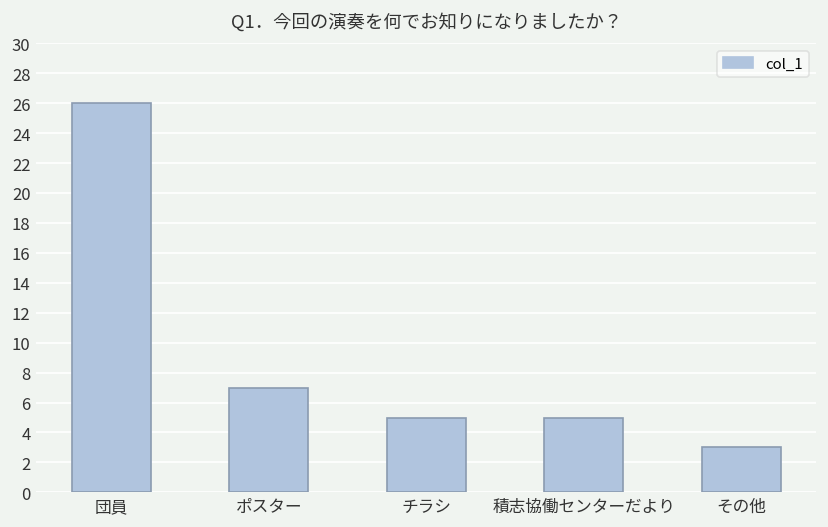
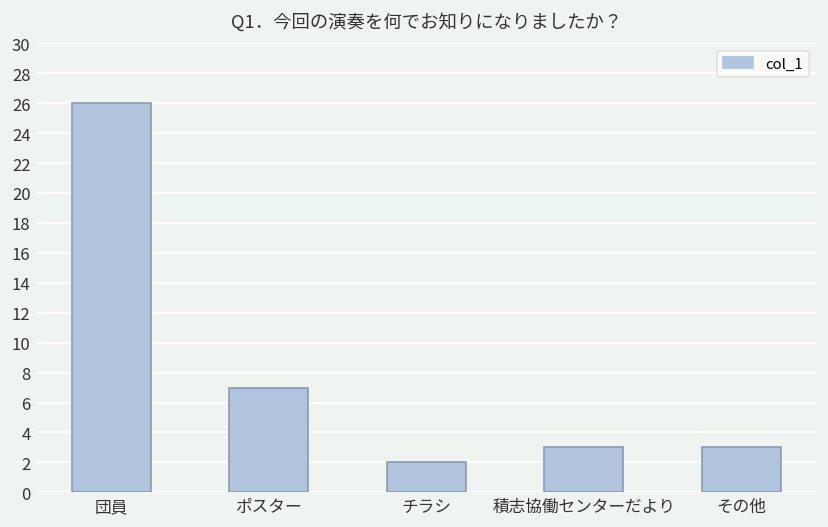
  {
    "団員": 26,
    "ポスター": 7,
-   "チラシ": 5,
-   "積志協働センターだより": 5,
+   "チラシ": 2,
+   "積志協働センターだより": 3,
    "その他": 3
  }
